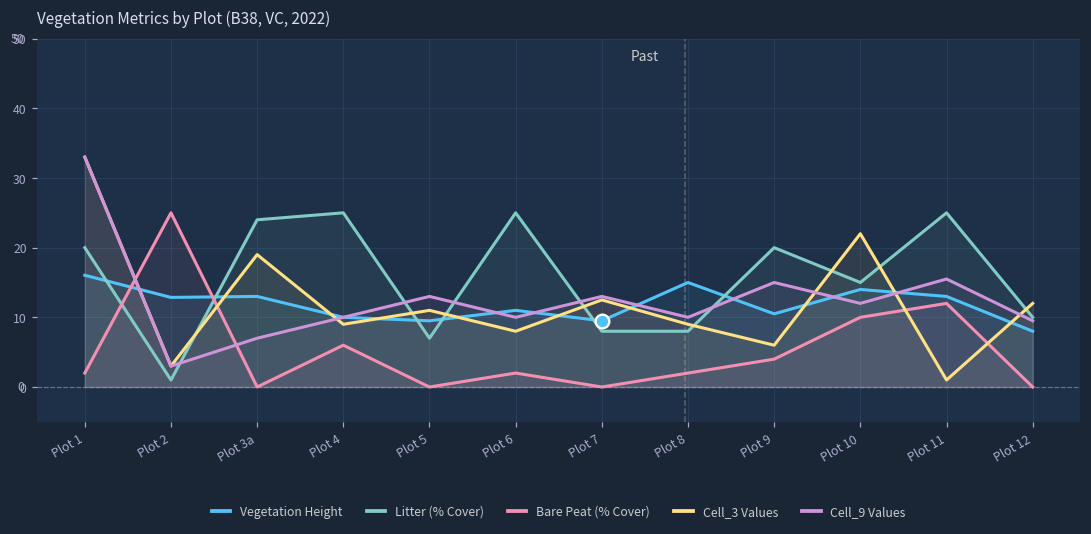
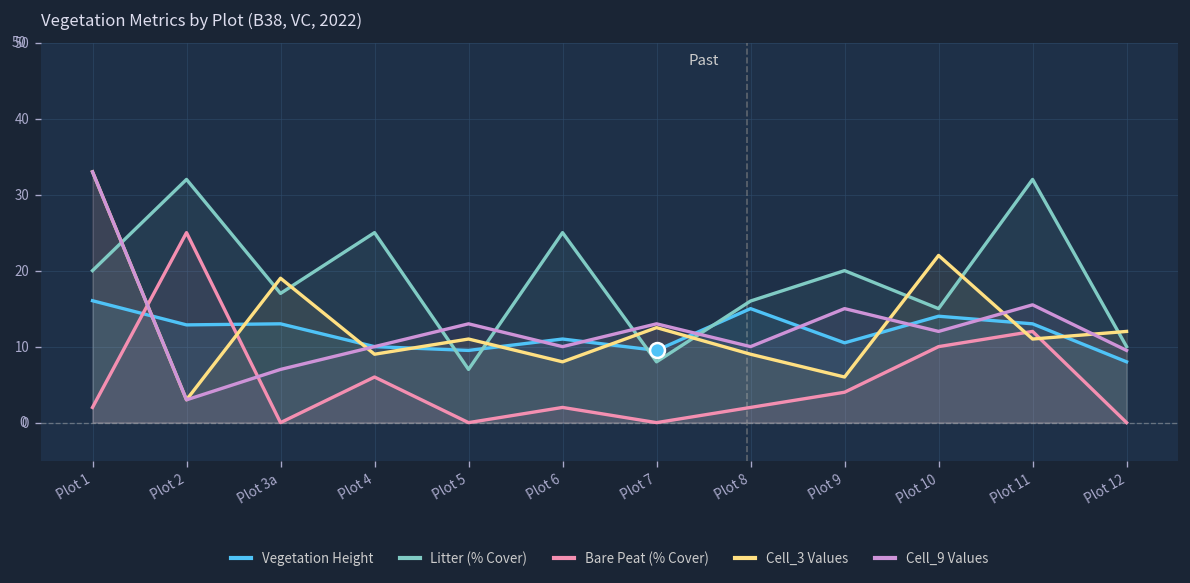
  {
    "Litter (% Cover)": {
      "Plot 1": 20,
-     "Plot 2": 1,
-     "Plot 3a": 24,
+     "Plot 2": 32,
+     "Plot 3a": 17,
      "Plot 4": 25,
      "Plot 5": 7,
      "Plot 6": 25,
      "Plot 7": 8,
-     "Plot 8": 8,
+     "Plot 8": 16,
      "Plot 9": 20,
      "Plot 10": 15,
-     "Plot 11": 25,
+     "Plot 11": 32,
      "Plot 12": 10
    },
    "Cell_3 Values": {
      "Plot 3a": 19,
      "Plot 4": 9,
      "Plot 5": 11,
      "Plot 6": 8,
      "Plot 7": 13,
      "Plot 8": 9,
      "Plot 9": 6,
      "Plot 10": 22,
-     "Plot 11": 1,
+     "Plot 11": 11,
      "Plot 12": 12
    }
  }
